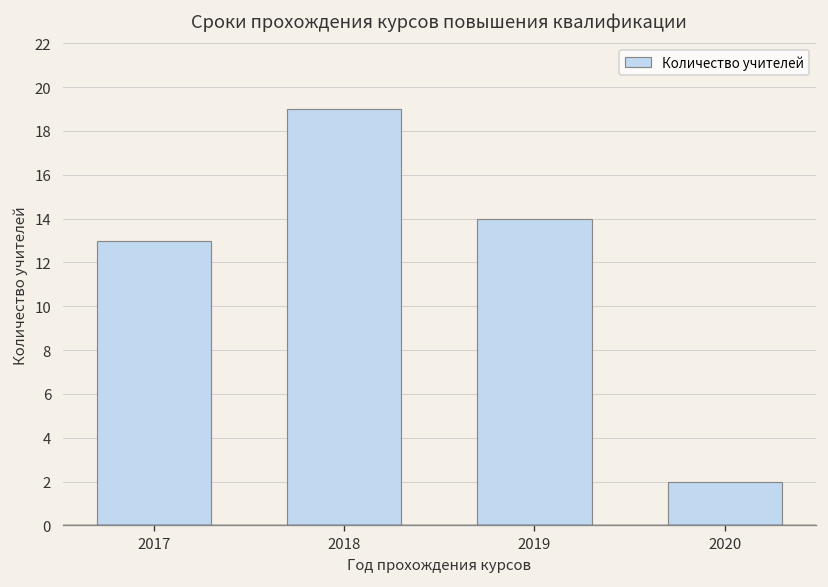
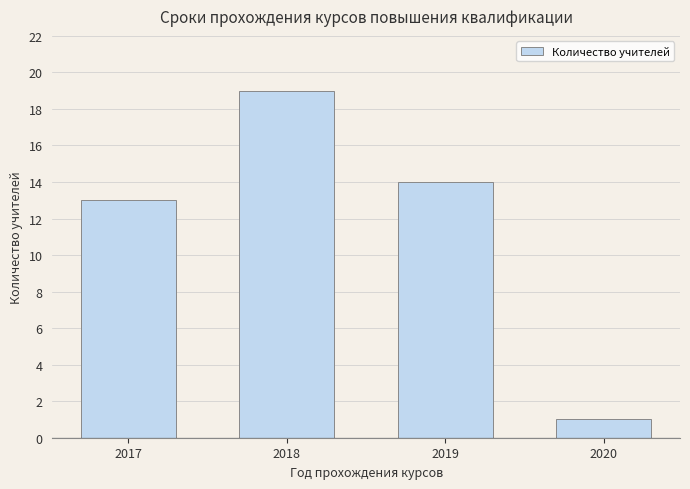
  {
    "2017": 13,
    "2018": 19,
    "2019": 14,
-   "2020": 2
+   "2020": 1
  }
